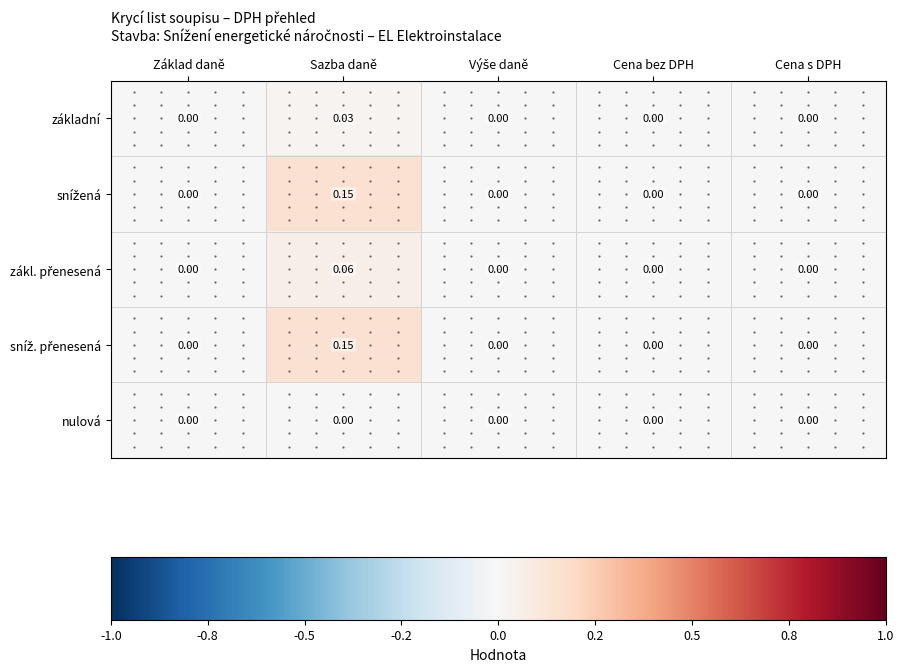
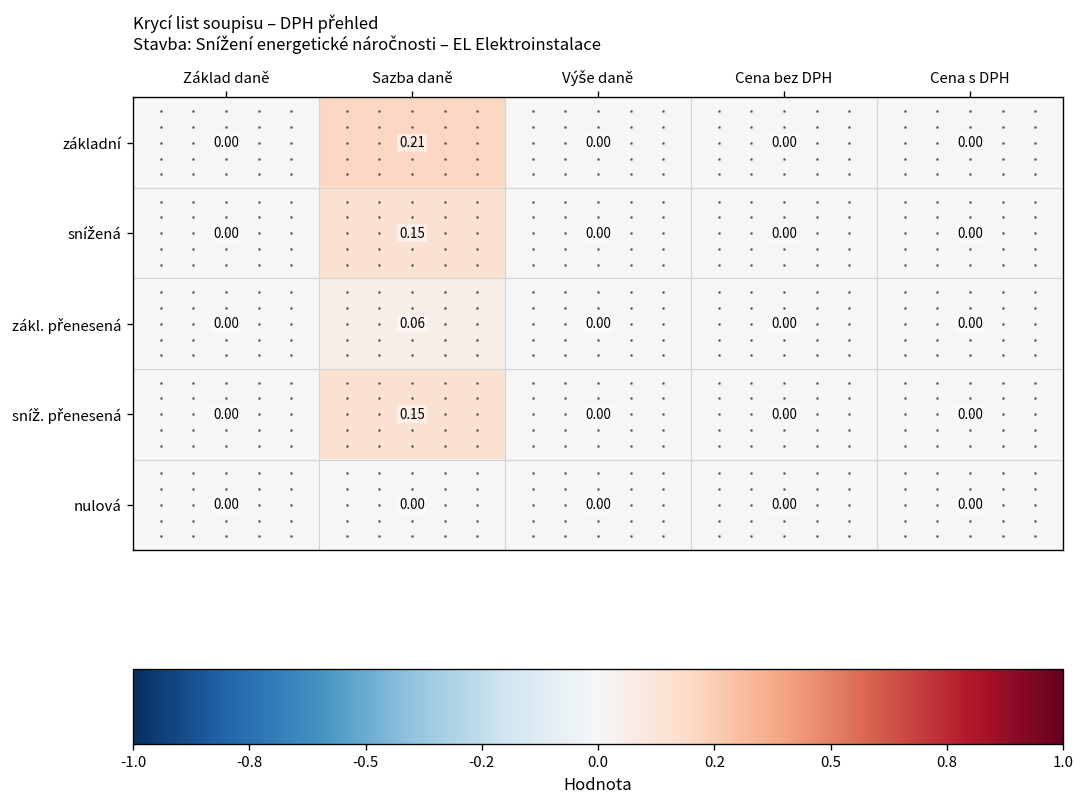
  {
    "základní": {
-     "Sazba daně": 0.03
+     "Sazba daně": 0.21
    }
  }
